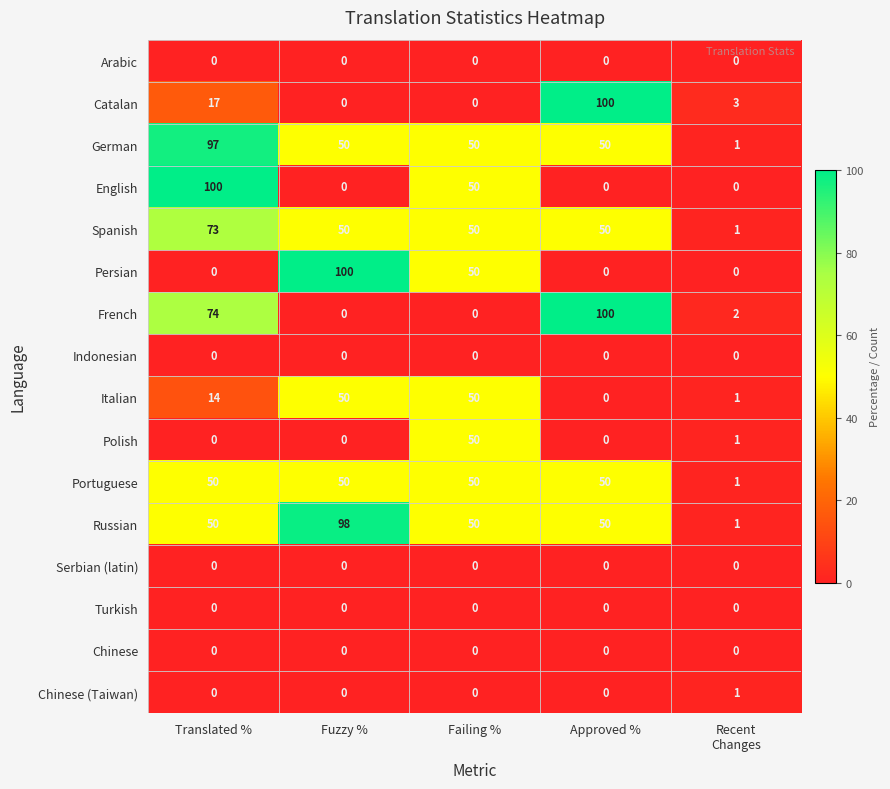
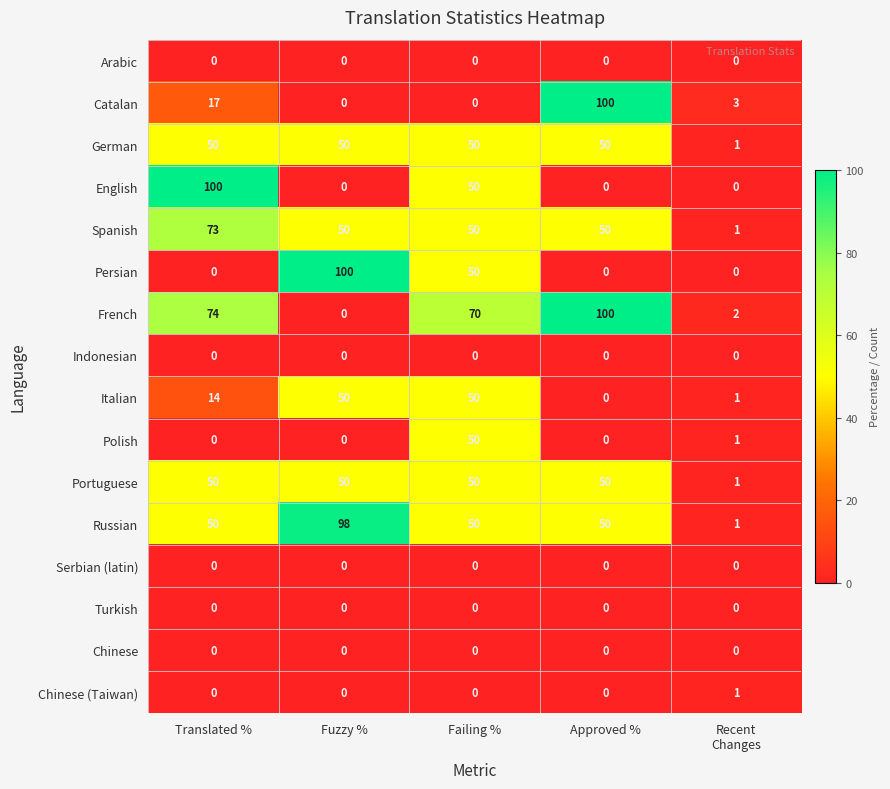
  {
    "Arabic": {
      "Translated %": 0,
      "Fuzzy %": 0,
      "Failing %": 0,
      "Approved %": 0
    },
    "Catalan": {
      "Translated %": 17,
      "Fuzzy %": 0,
      "Failing %": 0,
      "Approved %": 100,
      "Recent Changes": 3
    },
    "German": {
-     "Translated %": 97,
+     "Translated %": 50,
      "Fuzzy %": 50,
      "Failing %": 50,
      "Approved %": 50,
      "Recent Changes": 1
    },
    "English": {
      "Translated %": 100,
      "Fuzzy %": 0,
      "Failing %": 50,
      "Approved %": 0,
      "Recent Changes": 0
    },
    "Spanish": {
      "Translated %": 73,
      "Fuzzy %": 50,
      "Failing %": 50,
      "Approved %": 50,
      "Recent Changes": 1
    },
    "Persian": {
      "Translated %": 0,
      "Fuzzy %": 100,
      "Failing %": 50,
      "Approved %": 0,
      "Recent Changes": 0
    },
    "French": {
      "Translated %": 74,
      "Fuzzy %": 0,
-     "Failing %": 0,
+     "Failing %": 70,
      "Approved %": 100,
      "Recent Changes": 2
    },
    "Indonesian": {
      "Translated %": 0,
      "Fuzzy %": 0,
      "Failing %": 0,
      "Approved %": 0,
      "Recent Changes": 0
    },
    "Italian": {
      "Translated %": 14,
      "Fuzzy %": 50,
      "Failing %": 50,
      "Approved %": 0,
      "Recent Changes": 1
    },
    "Polish": {
      "Translated %": 0,
      "Fuzzy %": 0,
      "Failing %": 50,
      "Approved %": 0,
      "Recent Changes": 1
    },
    "Portuguese": {
      "Translated %": 50,
      "Fuzzy %": 50,
      "Failing %": 50,
      "Approved %": 50,
      "Recent Changes": 1
    },
    "Russian": {
      "Translated %": 50,
      "Fuzzy %": 98,
      "Failing %": 50,
      "Approved %": 50,
      "Recent Changes": 1
    },
    "Serbian (latin)": {
      "Translated %": 0,
      "Fuzzy %": 0,
      "Failing %": 0,
      "Approved %": 0,
      "Recent Changes": 0
    },
    "Turkish": {
      "Translated %": 0,
      "Fuzzy %": 0,
      "Failing %": 0,
      "Approved %": 0,
      "Recent Changes": 0
    },
    "Chinese": {
      "Translated %": 0,
      "Fuzzy %": 0,
      "Failing %": 0,
      "Approved %": 0,
      "Recent Changes": 0
    },
    "Chinese (Taiwan)": {
      "Translated %": 0,
      "Fuzzy %": 0,
      "Failing %": 0,
      "Approved %": 0,
      "Recent Changes": 1
    }
  }
